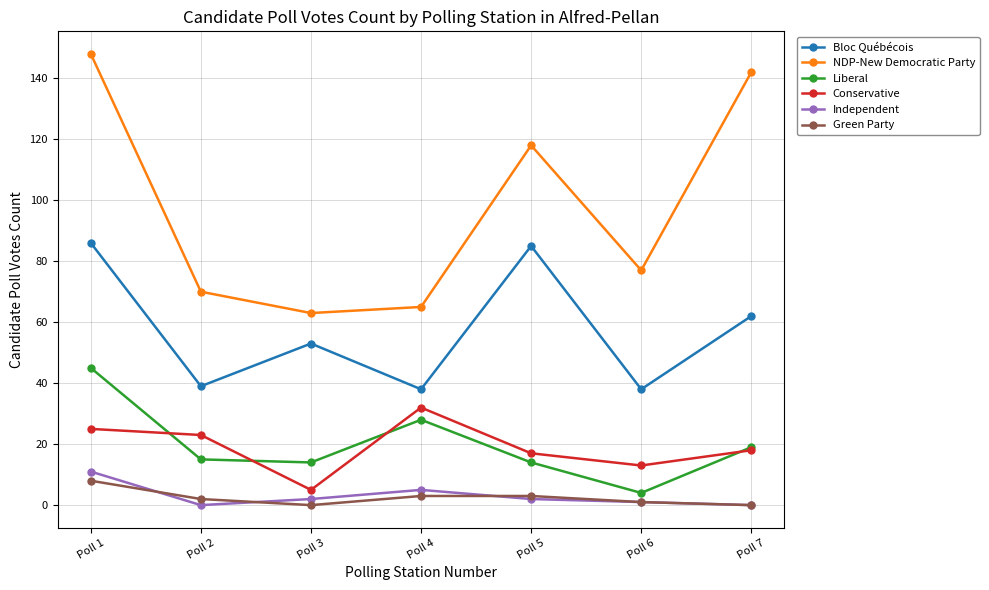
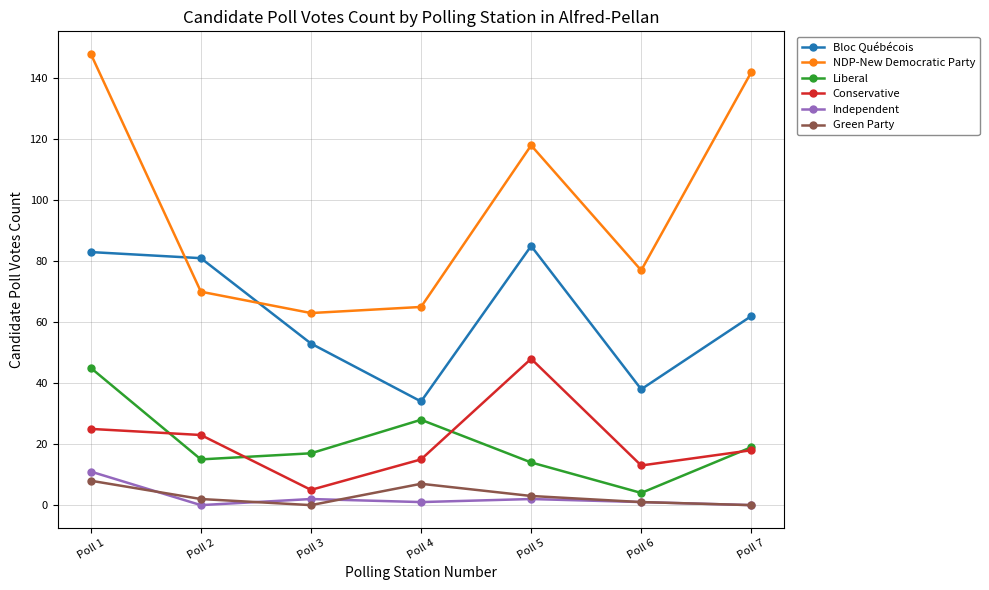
  {
    "Bloc Québécois": {
-     "Poll 1": 86,
-     "Poll 2": 39,
+     "Poll 1": 83,
+     "Poll 2": 81,
      "Poll 3": 53,
-     "Poll 4": 38,
+     "Poll 4": 34,
      "Poll 5": 85,
      "Poll 6": 38,
      "Poll 7": 62
    },
    "NDP-New Democratic Party": {
      "Poll 1": 148,
      "Poll 2": 70,
      "Poll 3": 63,
      "Poll 4": 65,
      "Poll 5": 118,
      "Poll 6": 77,
      "Poll 7": 142
    },
    "Liberal": {
      "Poll 1": 45,
      "Poll 2": 15,
-     "Poll 3": 14,
+     "Poll 3": 17,
      "Poll 4": 28,
      "Poll 5": 14,
      "Poll 6": 4,
      "Poll 7": 19
    },
    "Conservative": {
      "Poll 1": 25,
      "Poll 2": 23,
      "Poll 3": 5,
-     "Poll 4": 32,
-     "Poll 5": 17,
+     "Poll 4": 15,
+     "Poll 5": 48,
      "Poll 6": 13,
      "Poll 7": 18
    },
    "Independent": {
      "Poll 1": 11,
      "Poll 2": 0,
      "Poll 3": 2,
-     "Poll 4": 5,
+     "Poll 4": 1,
      "Poll 5": 2
    },
    "Green Party": {
      "Poll 1": 8,
      "Poll 2": 2,
      "Poll 3": 0,
-     "Poll 4": 3,
+     "Poll 4": 7,
      "Poll 5": 3
    }
  }
